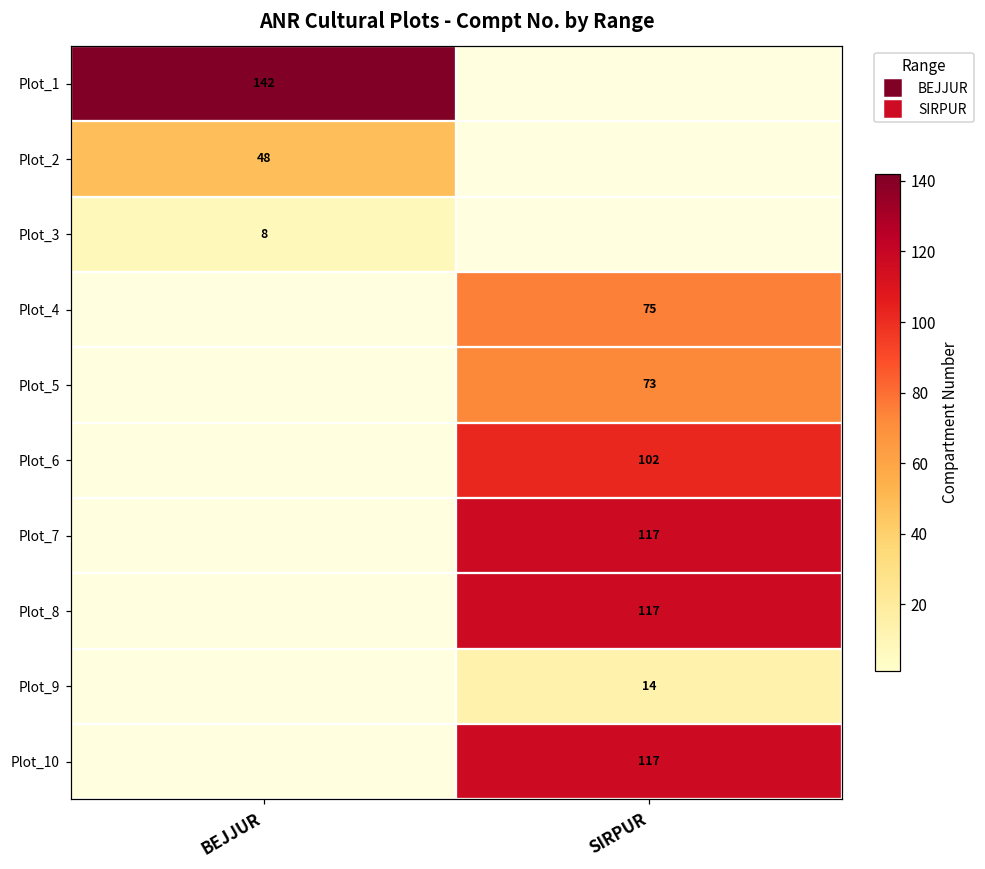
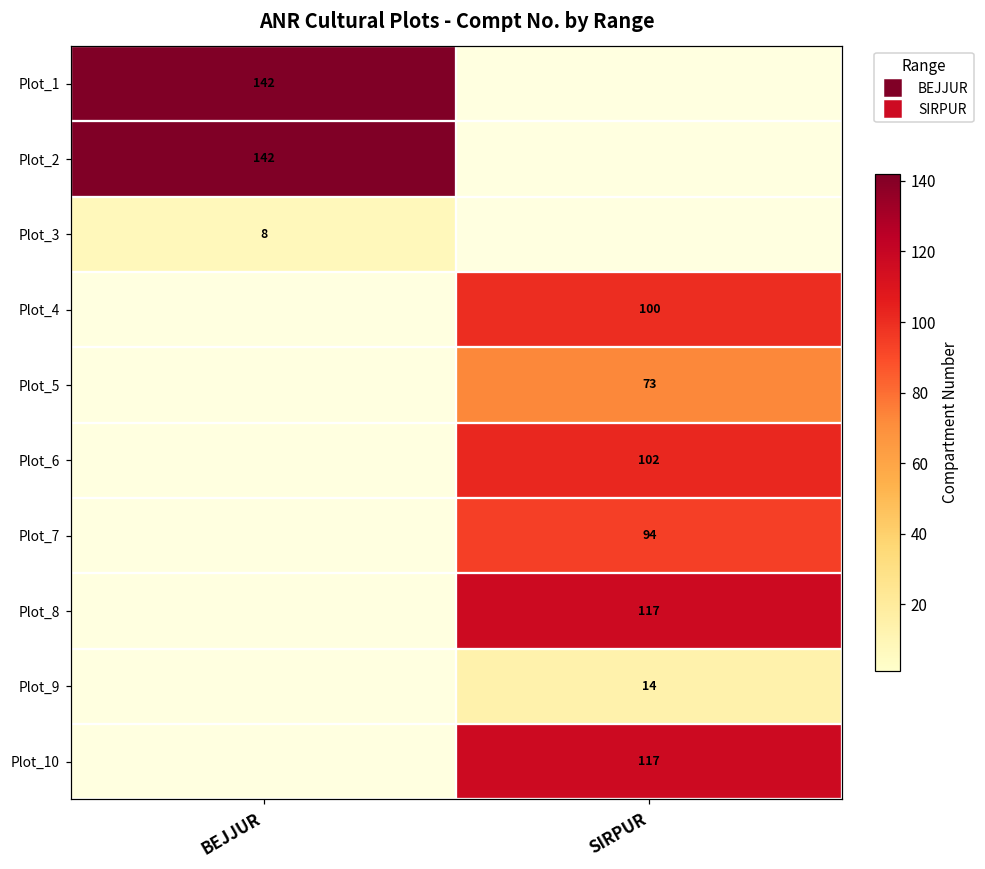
  {
    "Plot_1": {
      "BEJJUR": 142
    },
    "Plot_2": {
-     "BEJJUR": 48
+     "BEJJUR": 142
    },
    "Plot_3": {
      "BEJJUR": 8
    },
    "Plot_4": {
-     "SIRPUR": 75
+     "SIRPUR": 100
    },
    "Plot_5": {
      "SIRPUR": 73
    },
    "Plot_6": {
      "SIRPUR": 102
    },
    "Plot_7": {
-     "SIRPUR": 117
+     "SIRPUR": 94
    },
    "Plot_8": {
      "SIRPUR": 117
    },
    "Plot_9": {
      "SIRPUR": 14
    },
    "Plot_10": {
      "SIRPUR": 117
    }
  }
